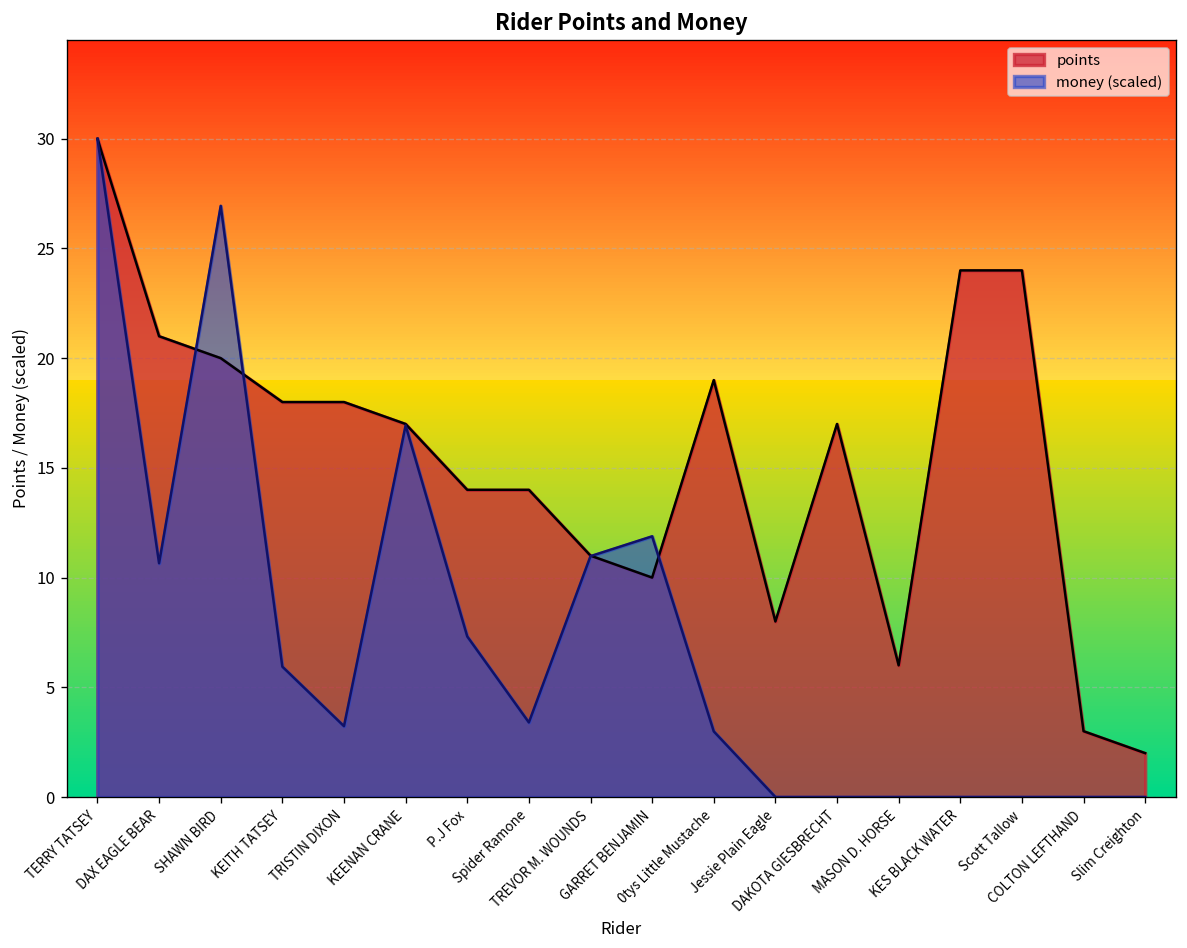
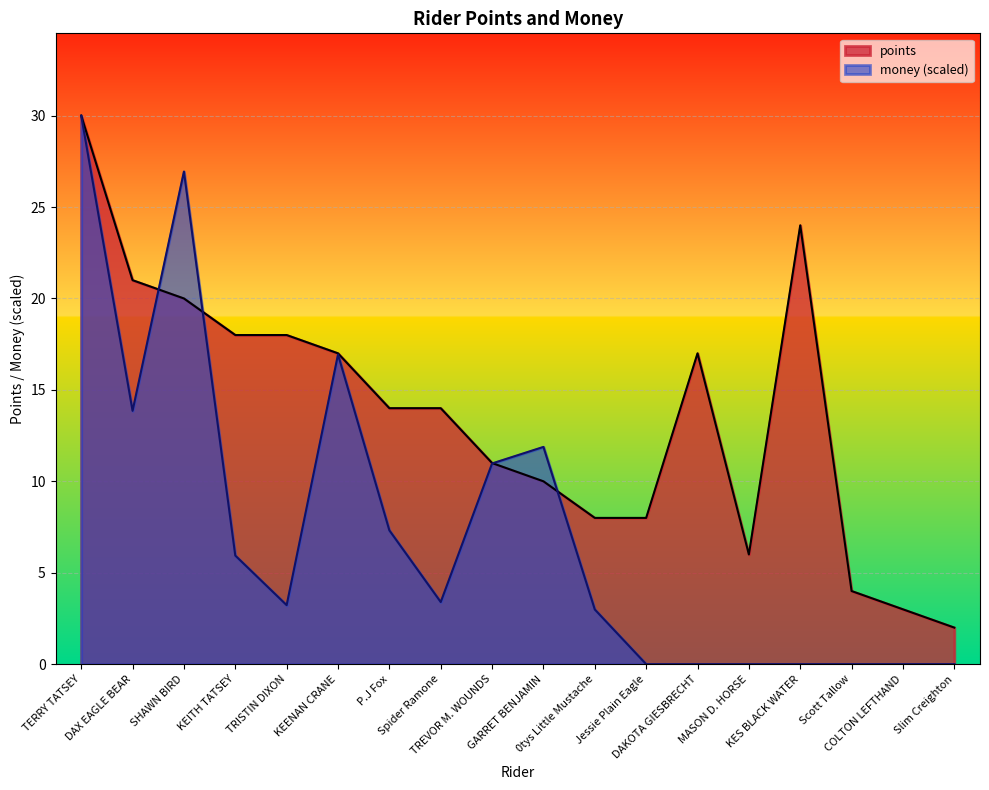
  {
    "points": {
      "DAX EAGLE BEAR": 21,
      "SHAWN BIRD": 20,
      "KEITH TATSEY": 18,
      "TRISTIN DIXON": 18,
      "P.J Fox": 14,
      "Spider Ramone": 14,
      "GARRET BENJAMIN": 10,
-     "0tys Little Mustache": 19,
+     "0tys Little Mustache": 8,
      "Jessie Plain Eagle": 8,
      "DAKOTA GIESBRECHT": 17,
      "MASON D. HORSE": 6,
      "KES BLACK WATER": 24,
-     "Scott Tallow": 24,
+     "Scott Tallow": 4,
      "COLTON LEFTHAND": 3,
      "Slim Creighton": 2
    },
    "money (scaled)": {
-     "DAX EAGLE BEAR": 10.7,
+     "DAX EAGLE BEAR": 13.9,
      "SHAWN BIRD": 26.9,
      "KEITH TATSEY": 5.9,
      "TRISTIN DIXON": 3.2,
      "P.J Fox": 7.3,
      "Spider Ramone": 3.4,
      "GARRET BENJAMIN": 11.9,
      "0tys Little Mustache": 3.0,
      "Jessie Plain Eagle": 0.0,
      "DAKOTA GIESBRECHT": 0.0,
      "MASON D. HORSE": 0.0,
      "KES BLACK WATER": 0.0,
      "Scott Tallow": 0.0,
      "COLTON LEFTHAND": 0.0,
      "Slim Creighton": 0.0
    }
  }
